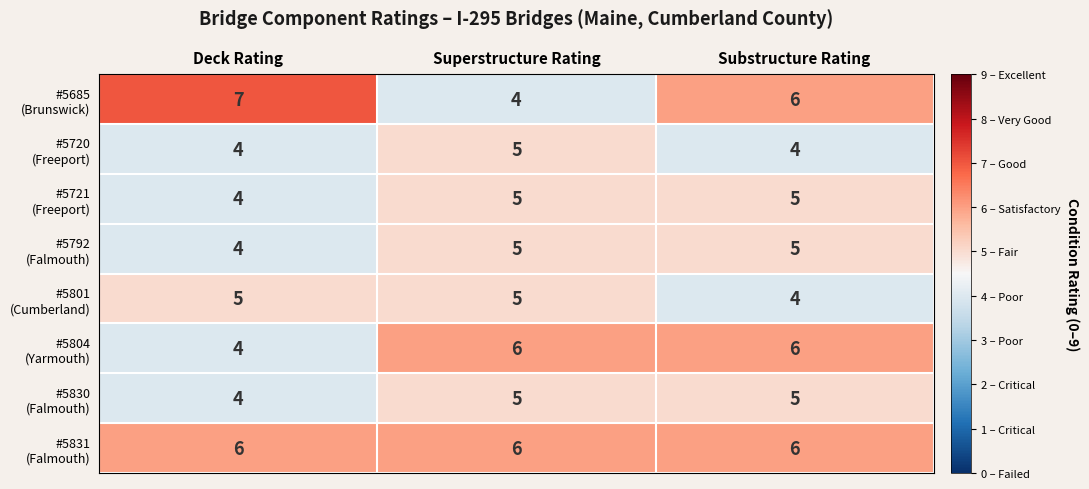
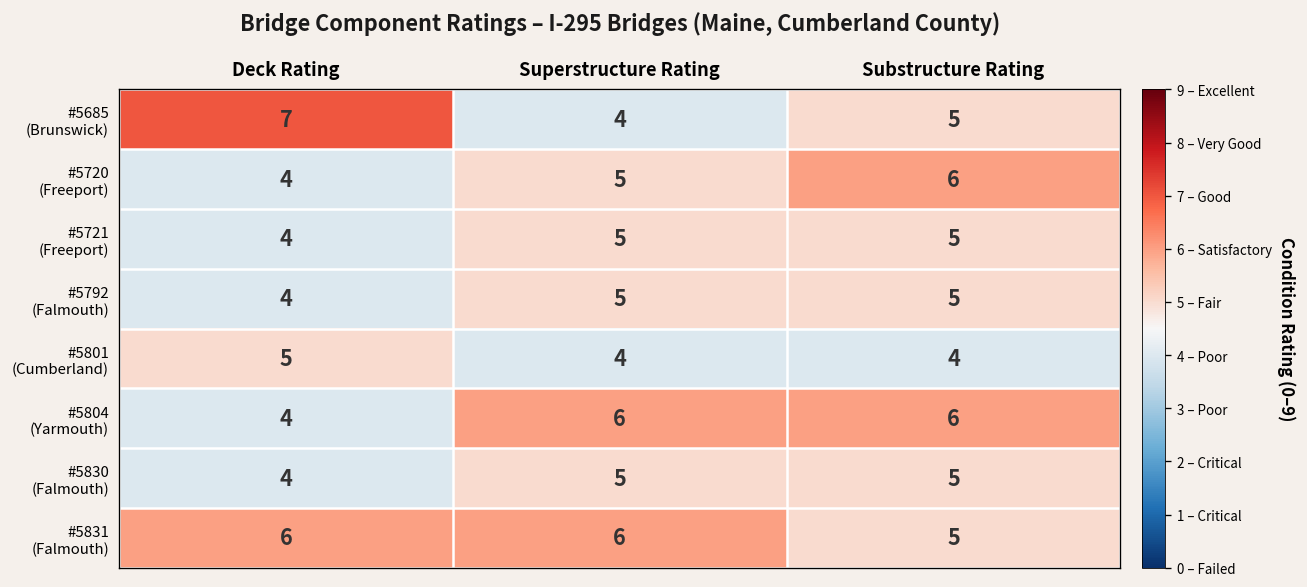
  {
    "#5685 (Brunswick)": {
      "Deck Rating": 7,
      "Superstructure Rating": 4,
-     "Substructure Rating": 6
+     "Substructure Rating": 5
    },
    "#5720 (Freeport)": {
      "Deck Rating": 4,
      "Superstructure Rating": 5,
-     "Substructure Rating": 4
+     "Substructure Rating": 6
    },
    "#5721 (Freeport)": {
      "Deck Rating": 4,
      "Superstructure Rating": 5,
      "Substructure Rating": 5
    },
    "#5792 (Falmouth)": {
      "Deck Rating": 4,
      "Superstructure Rating": 5,
      "Substructure Rating": 5
    },
    "#5801 (Cumberland)": {
      "Deck Rating": 5,
-     "Superstructure Rating": 5,
+     "Superstructure Rating": 4,
      "Substructure Rating": 4
    },
    "#5804 (Yarmouth)": {
      "Deck Rating": 4,
      "Superstructure Rating": 6,
      "Substructure Rating": 6
    },
    "#5830 (Falmouth)": {
      "Deck Rating": 4,
      "Superstructure Rating": 5,
      "Substructure Rating": 5
    },
    "#5831 (Falmouth)": {
      "Deck Rating": 6,
      "Superstructure Rating": 6,
-     "Substructure Rating": 6
+     "Substructure Rating": 5
    }
  }
